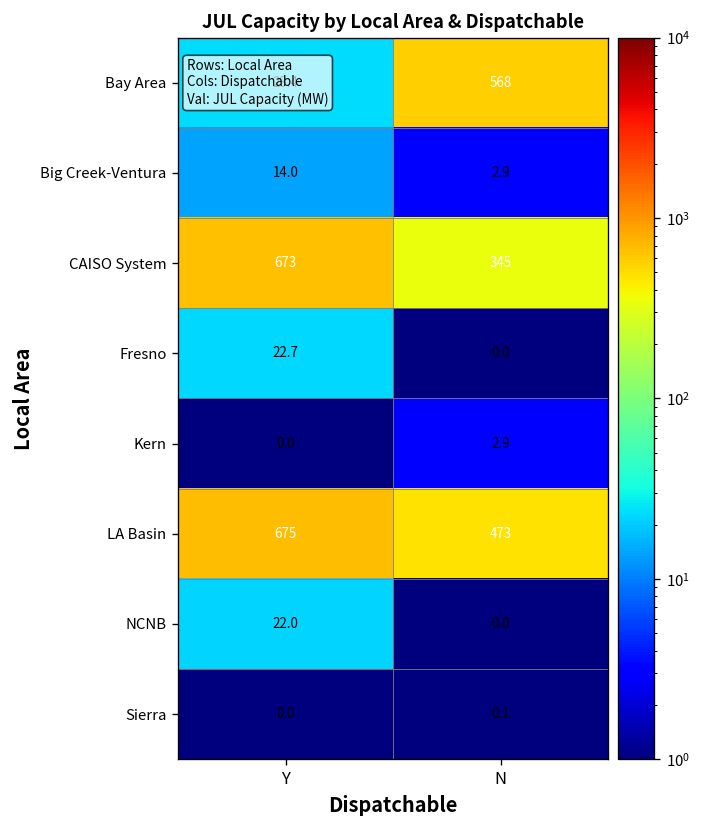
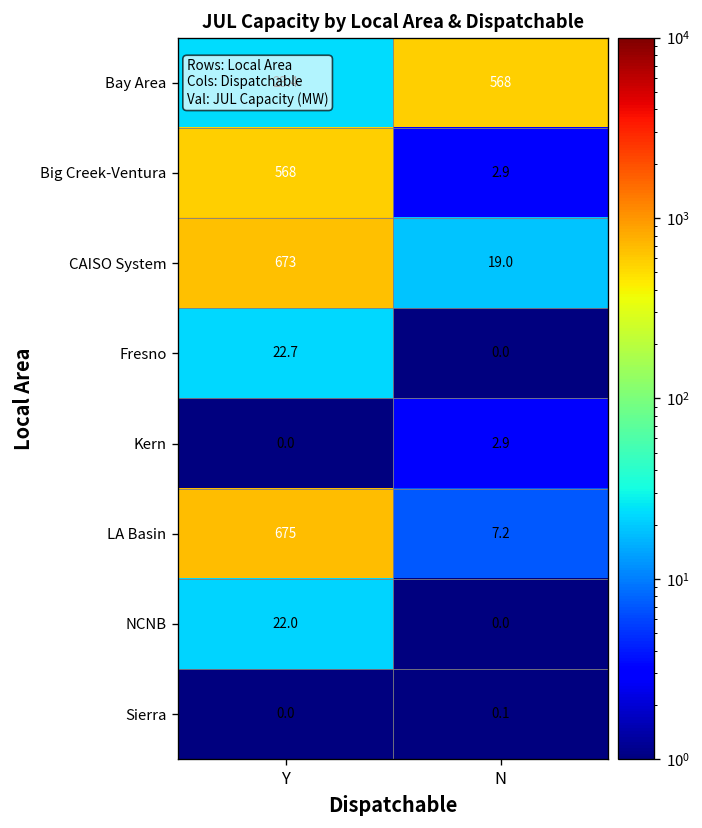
  {
    "Bay Area": {
      "N": 568
    },
    "Big Creek-Ventura": {
-     "Y": 14.0,
+     "Y": 568,
      "N": 2.9
    },
    "CAISO System": {
      "Y": 673,
-     "N": 345
+     "N": 19.0
    },
    "Fresno": {
      "Y": 22.7,
      "N": 0.0
    },
    "Kern": {
      "Y": 0.0,
      "N": 2.9
    },
    "LA Basin": {
      "Y": 675,
-     "N": 473
+     "N": 7.2
    },
    "NCNB": {
      "Y": 22.0,
      "N": 0.0
    },
    "Sierra": {
      "Y": 0.0,
      "N": 0.1
    }
  }
